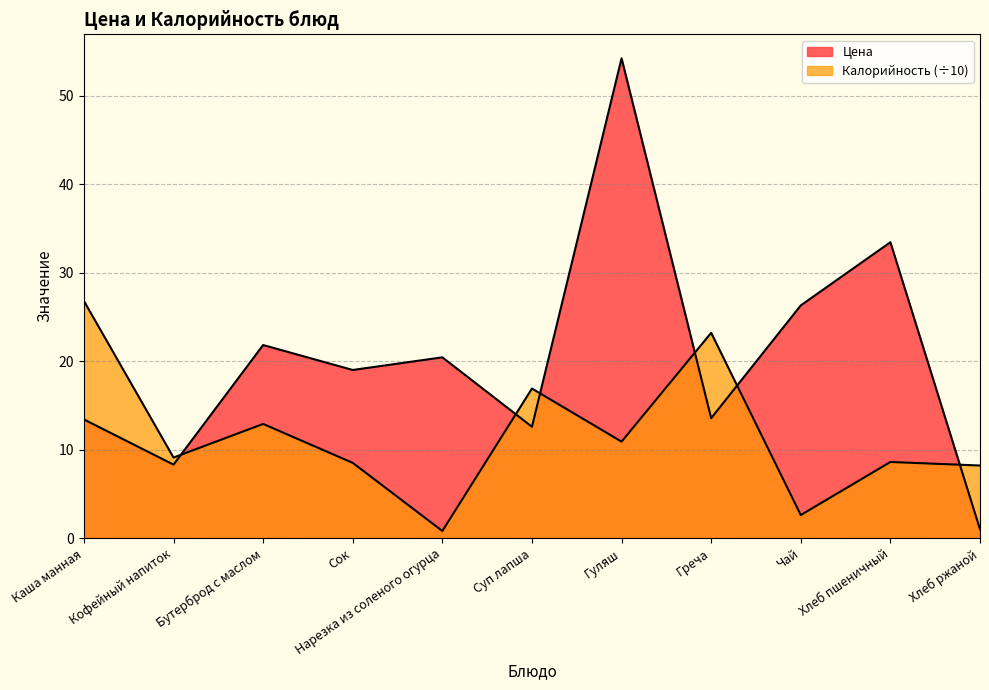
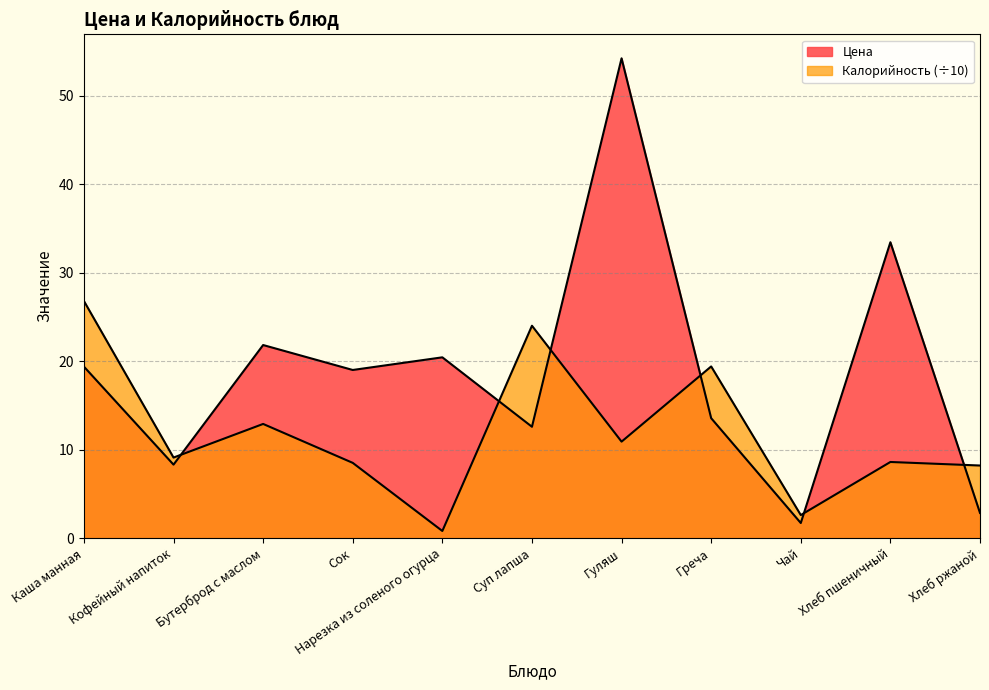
  {
    "Цена": {
-     "Каша манная": 13,
+     "Каша манная": 19,
      "Кофейный напиток": 8,
      "Бутерброд с маслом": 22,
      "Сок": 19,
      "Нарезка из соленого огурца": 20,
      "Суп лапша": 13,
      "Гуляш": 54,
      "Греча": 14,
-     "Чай": 26,
+     "Чай": 2,
      "Хлеб пшеничный": 33,
-     "Хлеб ржаной": 1
+     "Хлеб ржаной": 3
    },
    "Калорийность (÷10)": {
      "Каша манная": 27,
      "Кофейный напиток": 9,
      "Бутерброд с маслом": 13,
      "Сок": 9,
      "Нарезка из соленого огурца": 1,
-     "Суп лапша": 17,
+     "Суп лапша": 24,
      "Гуляш": 11,
-     "Греча": 23,
+     "Греча": 19,
      "Чай": 3,
      "Хлеб пшеничный": 9,
      "Хлеб ржаной": 8
    }
  }
